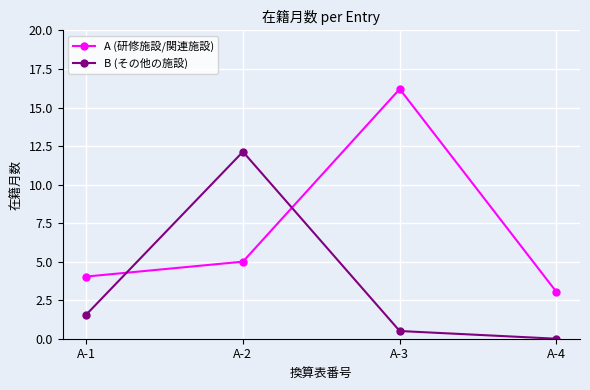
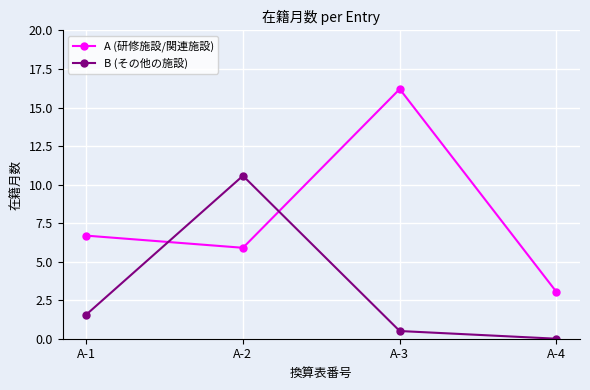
  {
    "A (研修施設/関連施設)": {
-     "A-1": 4.0,
-     "A-2": 5.0,
+     "A-1": 6.7,
+     "A-2": 5.9,
      "A-3": 16.2,
      "A-4": 3.0
    },
    "B (その他の施設)": {
      "A-1": 1.6,
-     "A-2": 12.1,
+     "A-2": 10.6,
      "A-3": 0.5,
      "A-4": 0.0
    }
  }
